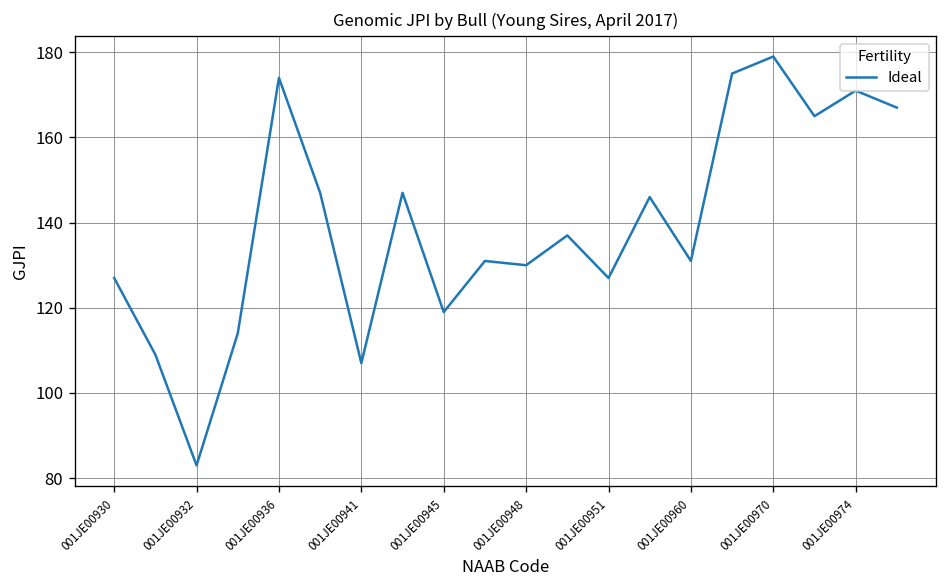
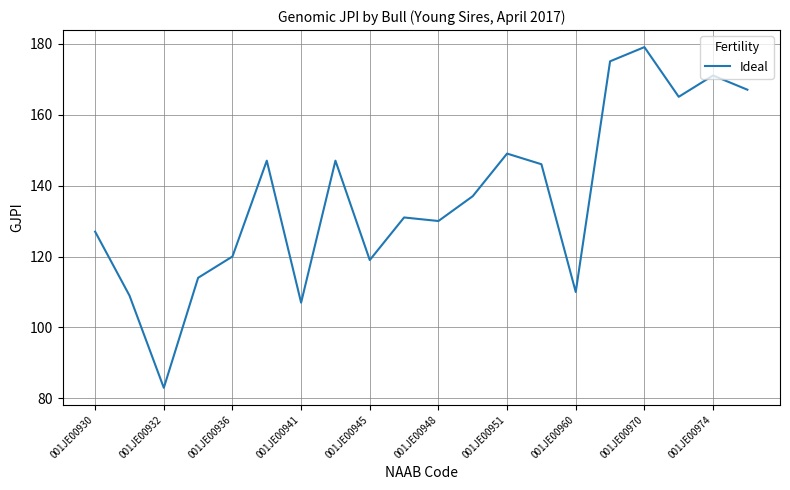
  {
    "001JE00930": 127,
    "001JE00932": 83,
-   "001JE00936": 174,
+   "001JE00936": 120,
    "001JE00941": 107,
    "001JE00945": 119,
    "001JE00948": 130,
-   "001JE00951": 127,
-   "001JE00960": 131,
+   "001JE00951": 149,
+   "001JE00960": 110,
    "001JE00970": 179
  }
